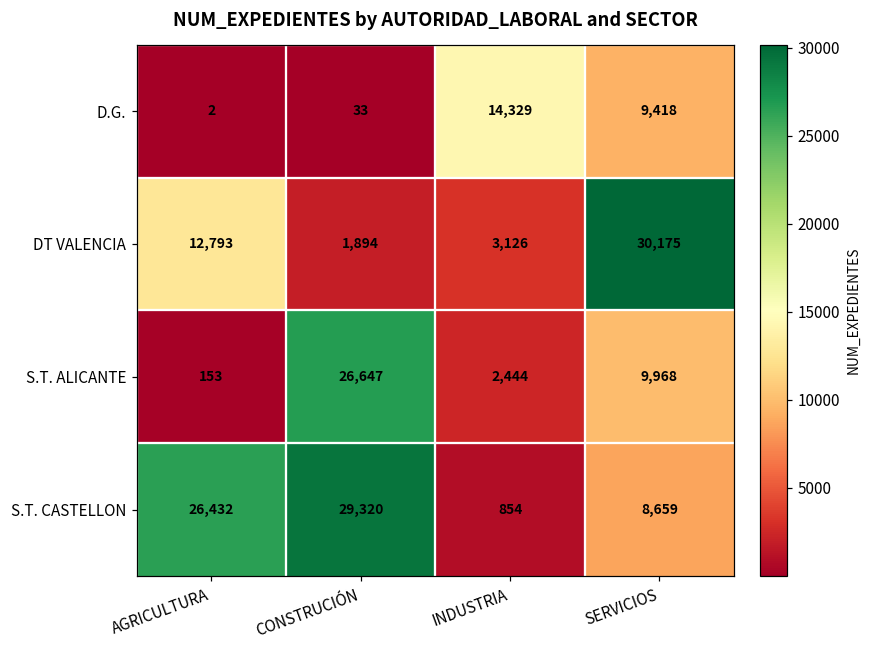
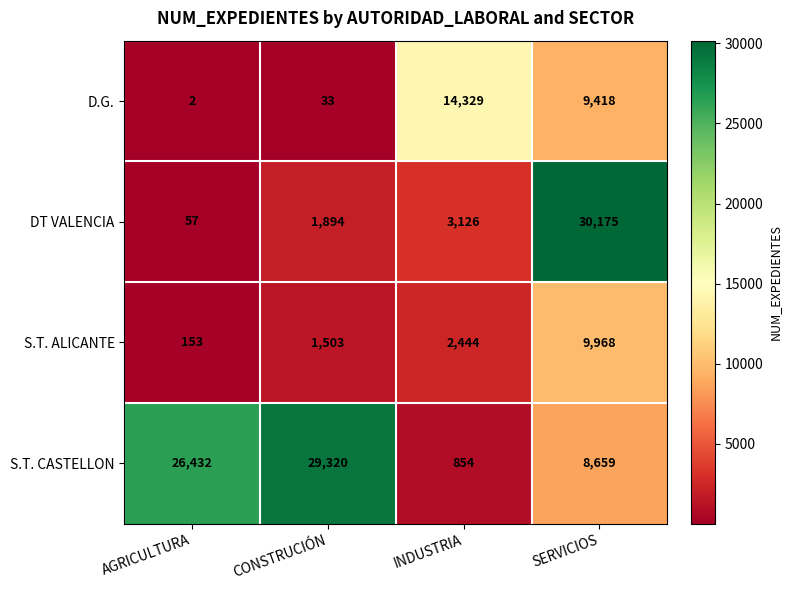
  {
    "D.G.": {
      "AGRICULTURA": "2",
      "CONSTRUCIÓN": "33",
      "INDUSTRIA": "14,329",
      "SERVICIOS": "9,418"
    },
    "DT VALENCIA": {
-     "AGRICULTURA": "12,793",
+     "AGRICULTURA": "57",
      "CONSTRUCIÓN": "1,894",
      "INDUSTRIA": "3,126",
      "SERVICIOS": "30,175"
    },
    "S.T. ALICANTE": {
      "AGRICULTURA": "153",
-     "CONSTRUCIÓN": "26,647",
+     "CONSTRUCIÓN": "1,503",
      "INDUSTRIA": "2,444",
      "SERVICIOS": "9,968"
    },
    "S.T. CASTELLON": {
      "AGRICULTURA": "26,432",
      "CONSTRUCIÓN": "29,320",
      "INDUSTRIA": "854",
      "SERVICIOS": "8,659"
    }
  }
